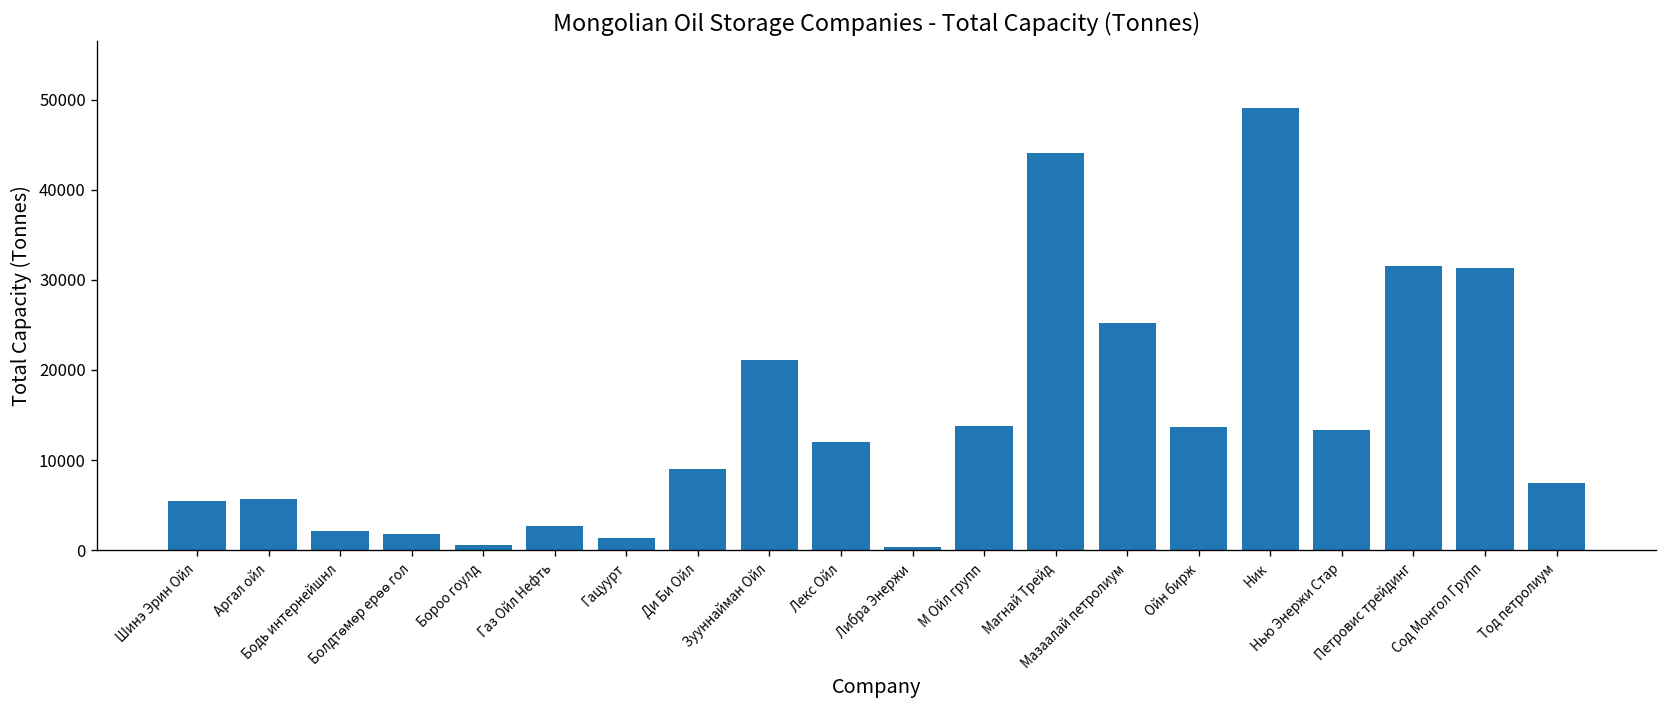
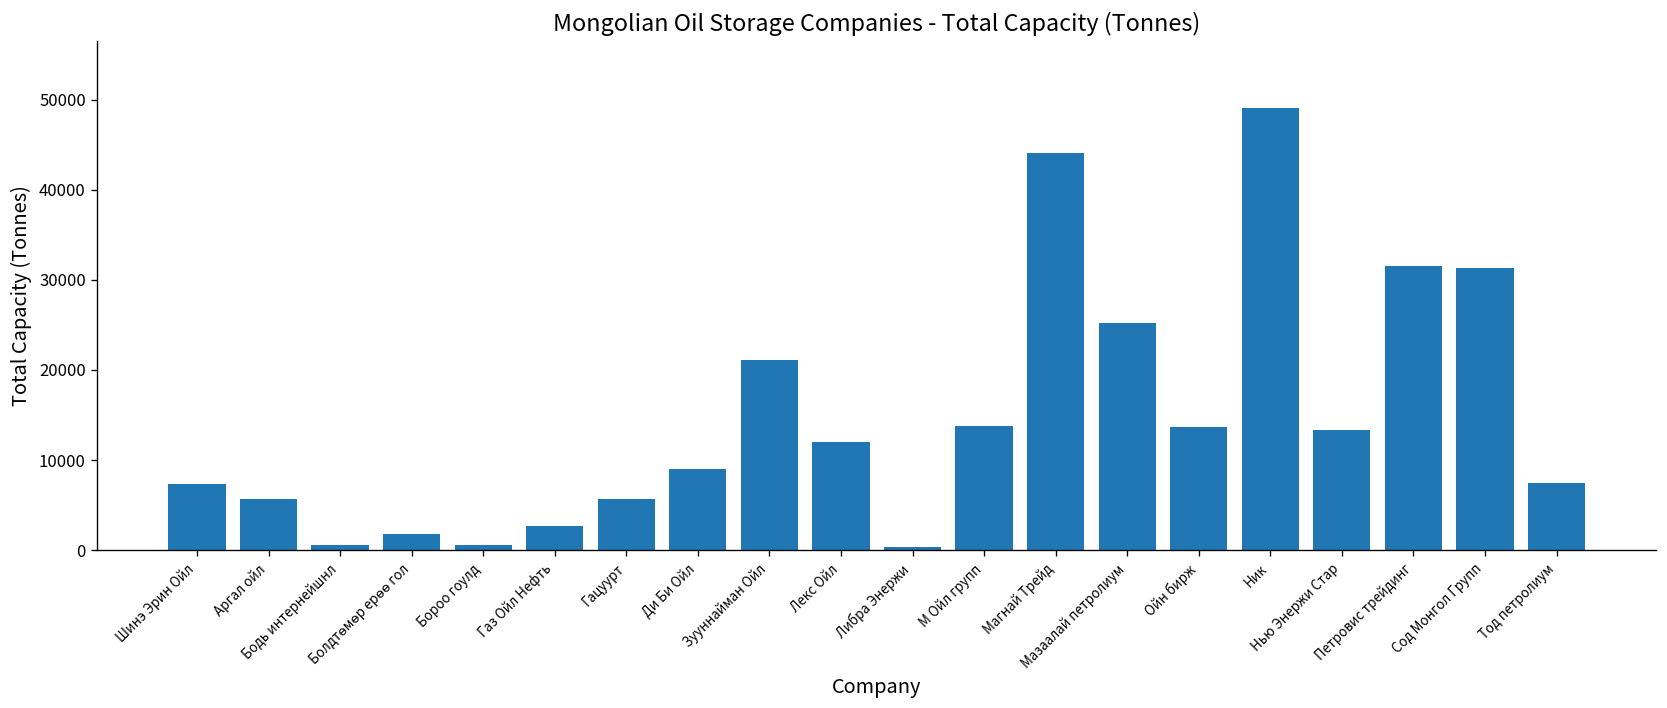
  {
-   "Шинэ Эрин Ойл": 6000,
+   "Шинэ Эрин Ойл": 7000,
    "Аргал ойл": 6000,
-   "Бодь интернейшнл": 2000,
+   "Бодь интернейшнл": 1000,
    "Болдтөмөр ерөө гол": 2000,
    "Бороо гоулд": 1000,
    "Газ Ойл Нефть": 3000,
-   "Гацуурт": 1000,
+   "Гацуурт": 6000,
    "Ди Би Ойл": 9000,
    "Зууннайман Ойл": 21000,
    "Лекс Ойл": 12000,
    "М Ойл групп": 14000,
    "Магнай Трейд": 44000,
    "Мазаалай петролиум": 25000,
    "Ойн бирж": 14000,
    "Ник": 49000,
    "Нью Энержи Стар": 13000,
    "Петровис трейдинг": 32000,
    "Сод Монгол Групп": 31000,
    "Тод петролиум": 7000
  }
